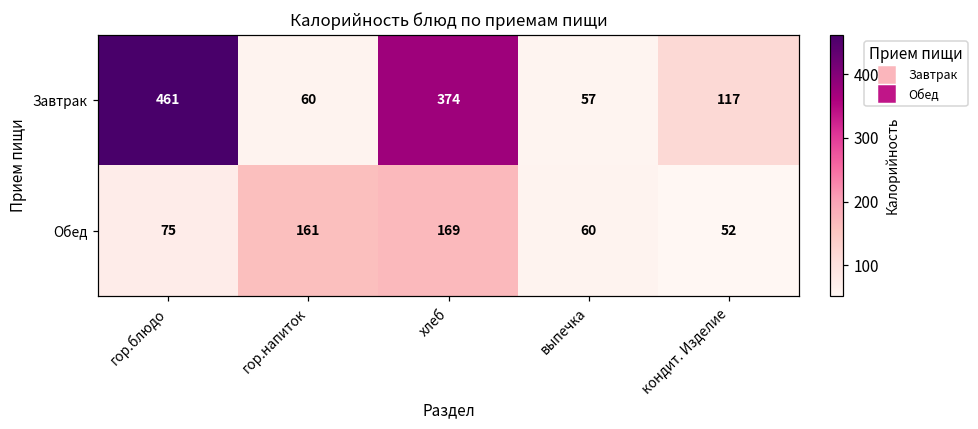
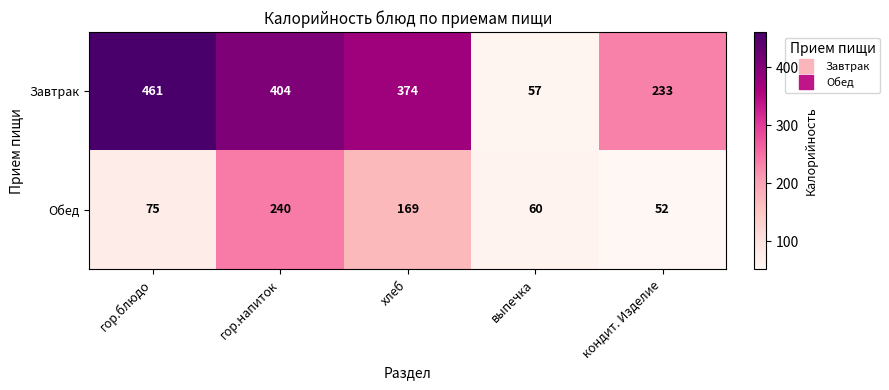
  {
    "Завтрак": {
      "гор.блюдо": 461,
-     "гор.напиток": 60,
+     "гор.напиток": 404,
      "хлеб": 374,
      "выпечка": 57,
-     "кондит. Изделие": 117
+     "кондит. Изделие": 233
    },
    "Обед": {
      "гор.блюдо": 75,
-     "гор.напиток": 161,
+     "гор.напиток": 240,
      "хлеб": 169,
      "выпечка": 60,
      "кондит. Изделие": 52
    }
  }
